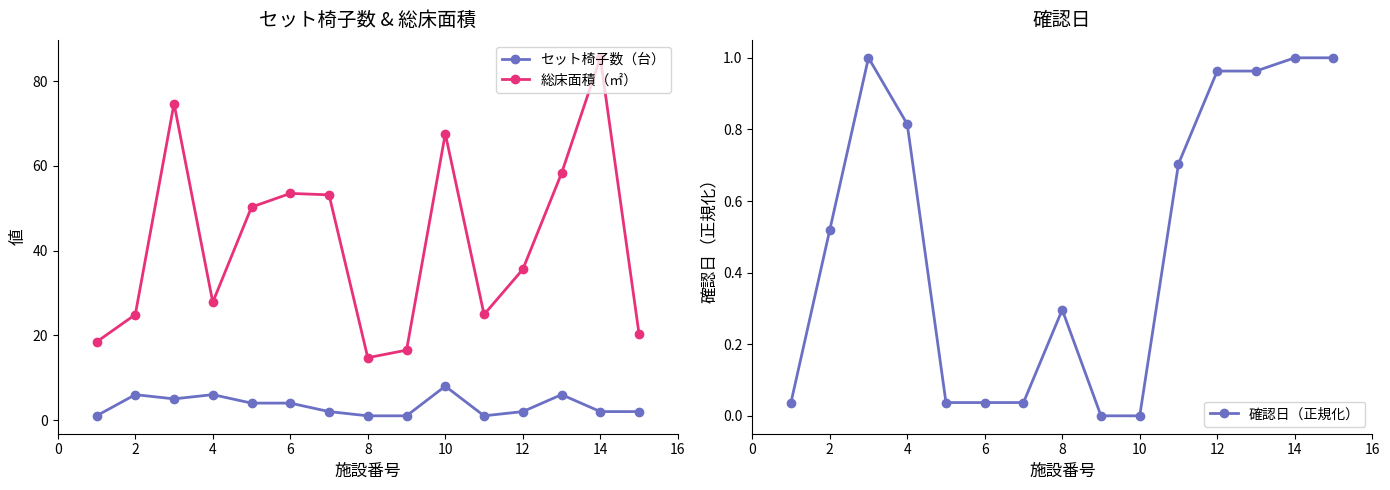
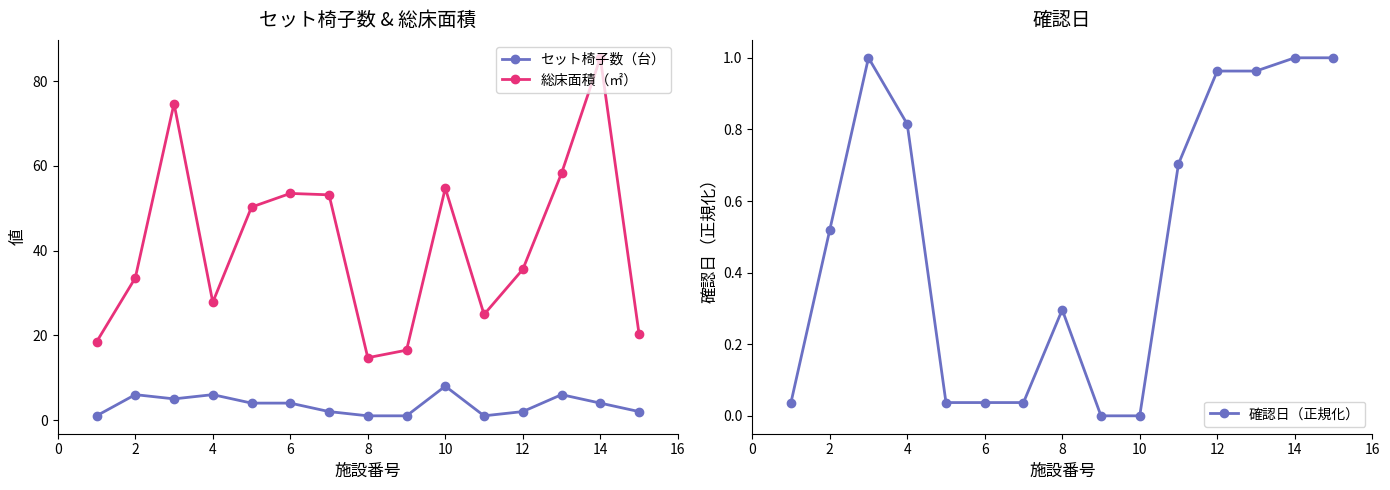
  {
    "セット椅子数 & 総床面積": {
      "セット椅子数（台）": {
        "2": 6,
        "4": 6,
        "6": 4,
        "8": 1,
        "10": 8,
        "12": 2,
-       "14": 2
+       "14": 4
      },
      "総床面積（㎡）": {
-       "2": 25,
+       "2": 34,
        "4": 28,
        "6": 54,
        "8": 15,
-       "10": 68,
+       "10": 55,
        "12": 36
      }
    },
    "確認日": {
      "2": 0.52,
      "4": 0.81,
      "6": 0.04,
      "8": 0.30,
      "10": 0.00,
      "12": 0.96,
      "14": 1.00
    }
  }
